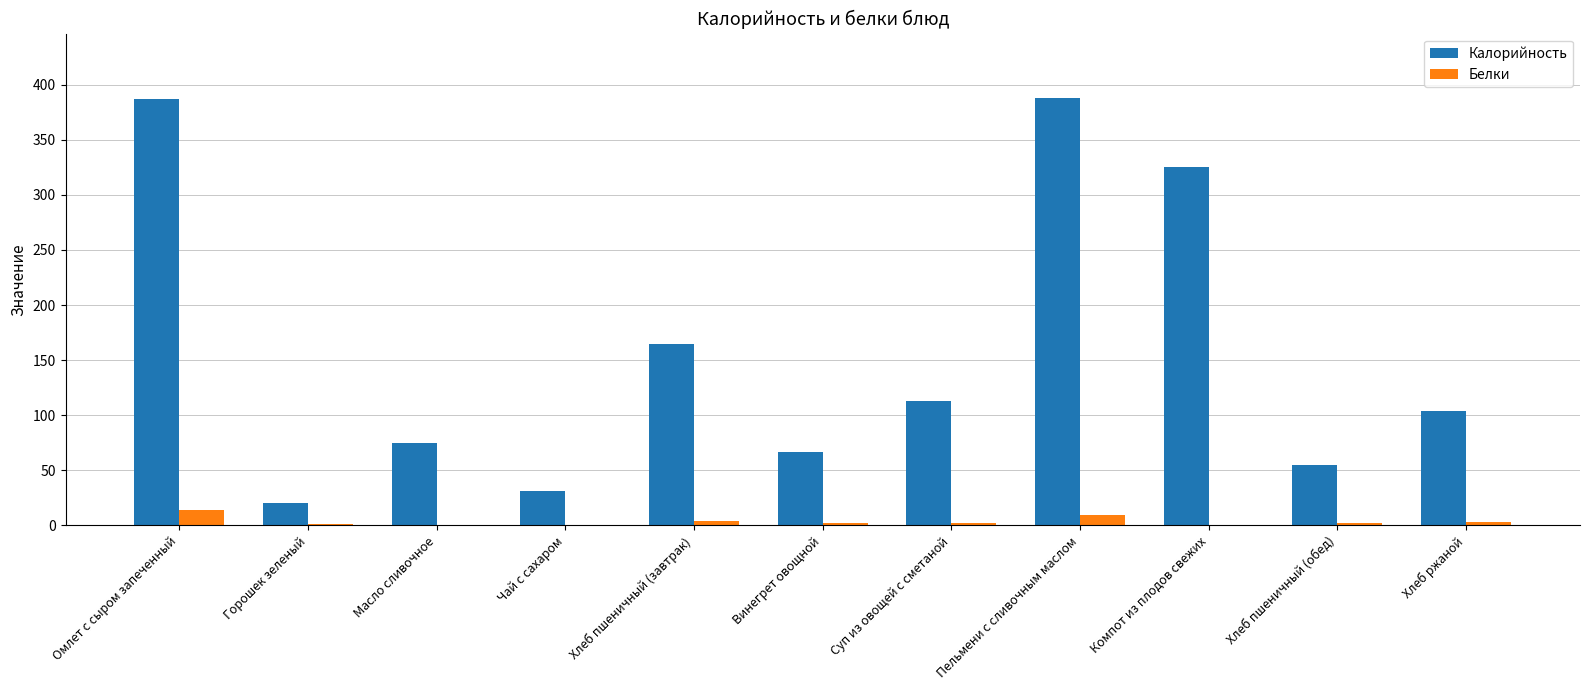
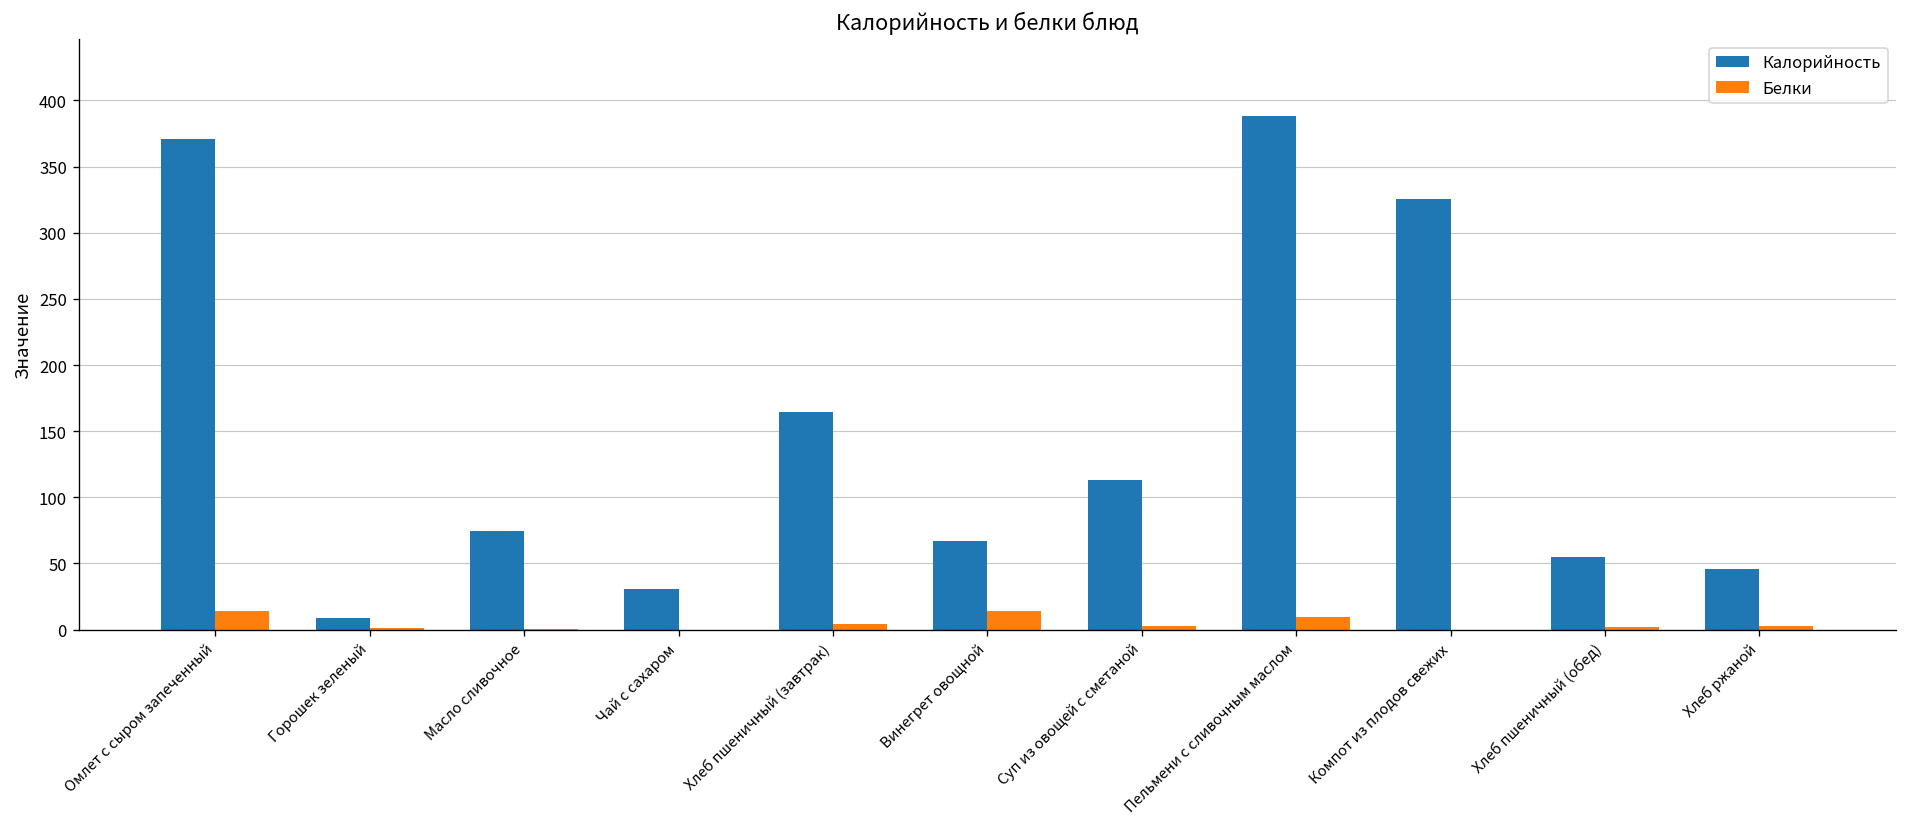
  {
    "Калорийность": {
-     "Омлет с сыром запеченный": 387,
-     "Горошек зеленый": 20,
+     "Омлет с сыром запеченный": 371,
+     "Горошек зеленый": 9,
      "Масло сливочное": 75,
      "Чай с сахаром": 31,
      "Хлеб пшеничный (завтрак)": 164,
      "Винегрет овощной": 67,
      "Суп из овощей с сметаной": 113,
      "Пельмени с сливочным маслом": 388,
      "Компот из плодов свежих": 325,
      "Хлеб пшеничный (обед)": 55,
-     "Хлеб ржаной": 104
+     "Хлеб ржаной": 46
    },
    "Белки": {
      "Омлет с сыром запеченный": 14,
      "Чай с сахаром": 0,
      "Хлеб пшеничный (завтрак)": 4,
-     "Винегрет овощной": 2,
+     "Винегрет овощной": 14,
      "Суп из овощей с сметаной": 3,
      "Пельмени с сливочным маслом": 10,
      "Компот из плодов свежих": 0,
      "Хлеб ржаной": 3
    }
  }
